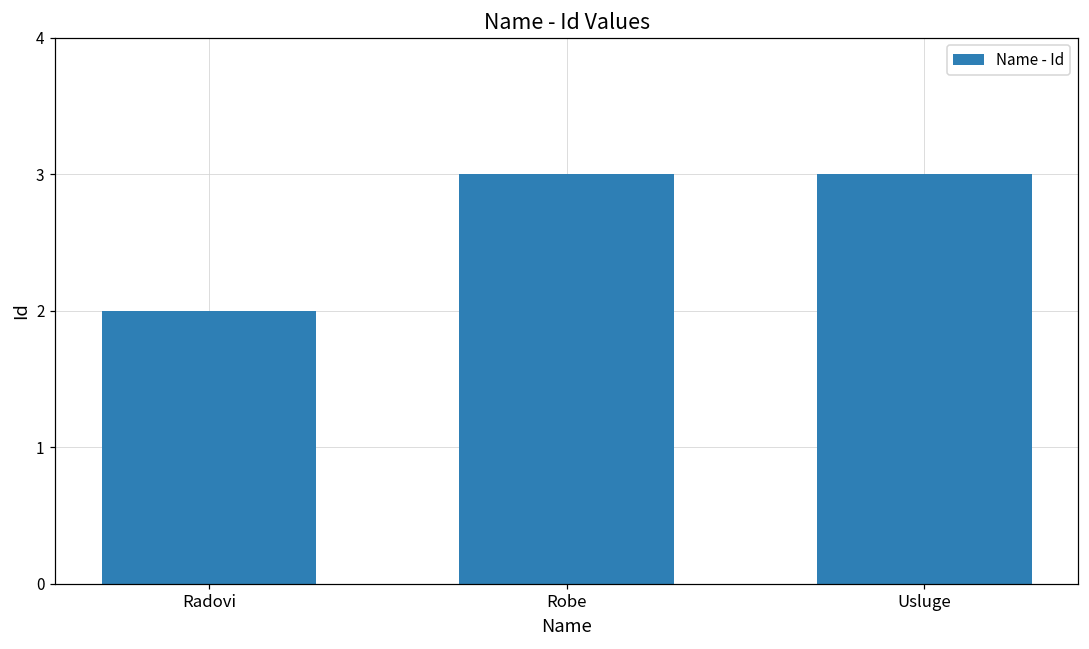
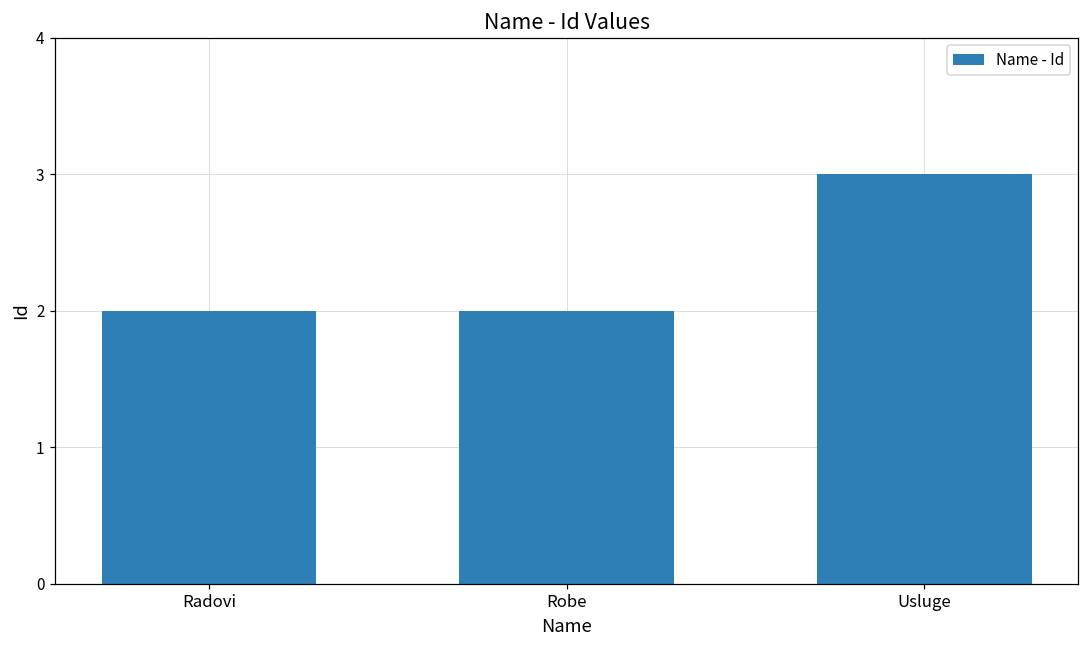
  {
    "Radovi": 2,
-   "Robe": 3,
+   "Robe": 2,
    "Usluge": 3
  }
